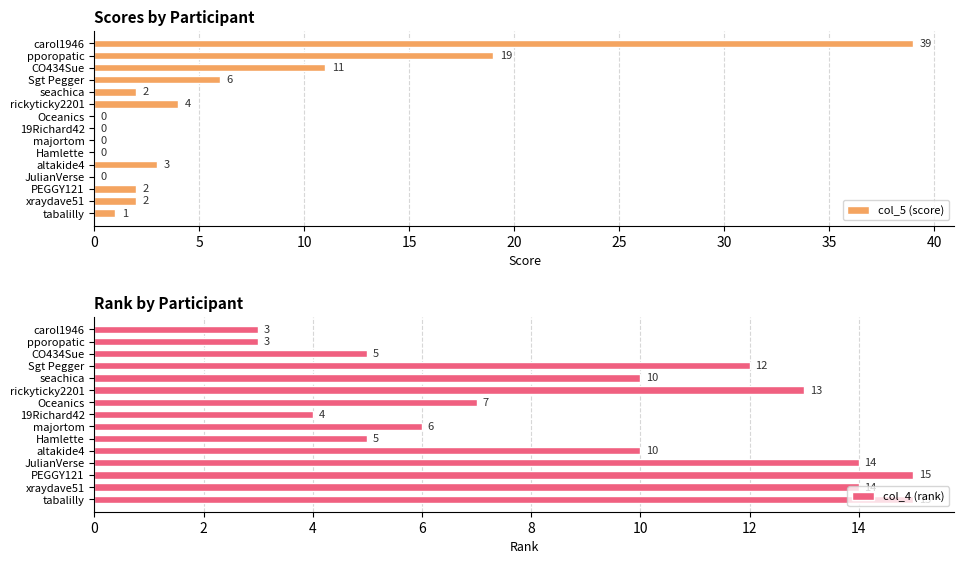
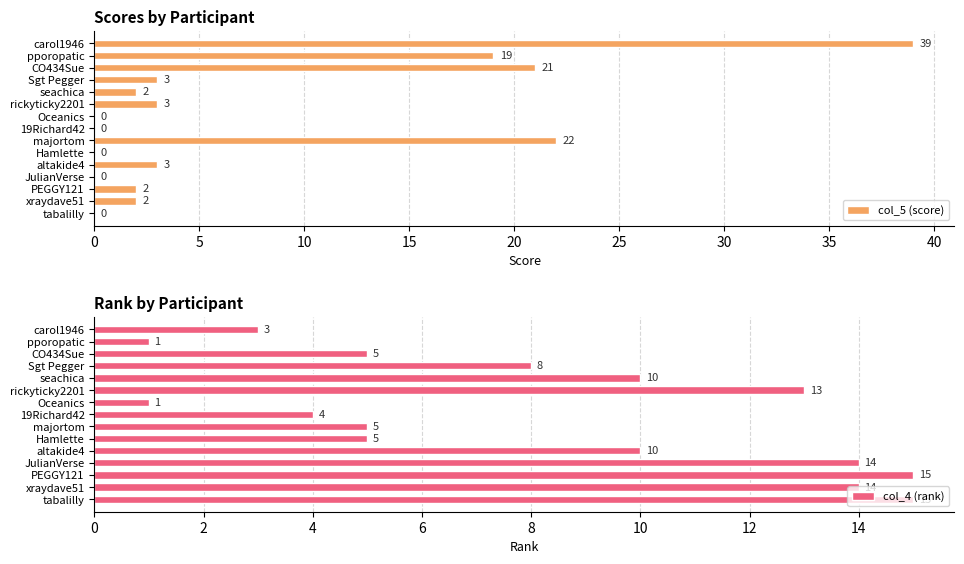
  {
    "Scores by Participant": {
      "carol1946": 39,
      "pporopatic": 19,
-     "CO434Sue": 11,
-     "Sgt Pegger": 6,
+     "CO434Sue": 21,
+     "Sgt Pegger": 3,
      "seachica": 2,
-     "rickyticky2201": 4,
+     "rickyticky2201": 3,
      "Oceanics": 0,
      "19Richard42": 0,
-     "majortom": 0,
+     "majortom": 22,
      "Hamlette": 0,
      "altakide4": 3,
      "JulianVerse": 0,
      "PEGGY121": 2,
      "xraydave51": 2,
-     "tabalilly": 1
+     "tabalilly": 0
    },
    "Rank by Participant": {
      "carol1946": 3,
-     "pporopatic": 3,
+     "pporopatic": 1,
      "CO434Sue": 5,
-     "Sgt Pegger": 12,
+     "Sgt Pegger": 8,
      "seachica": 10,
      "rickyticky2201": 13,
-     "Oceanics": 7,
+     "Oceanics": 1,
      "19Richard42": 4,
-     "majortom": 6,
+     "majortom": 5,
      "Hamlette": 5,
      "altakide4": 10,
      "JulianVerse": 14,
      "PEGGY121": 15
    }
  }
